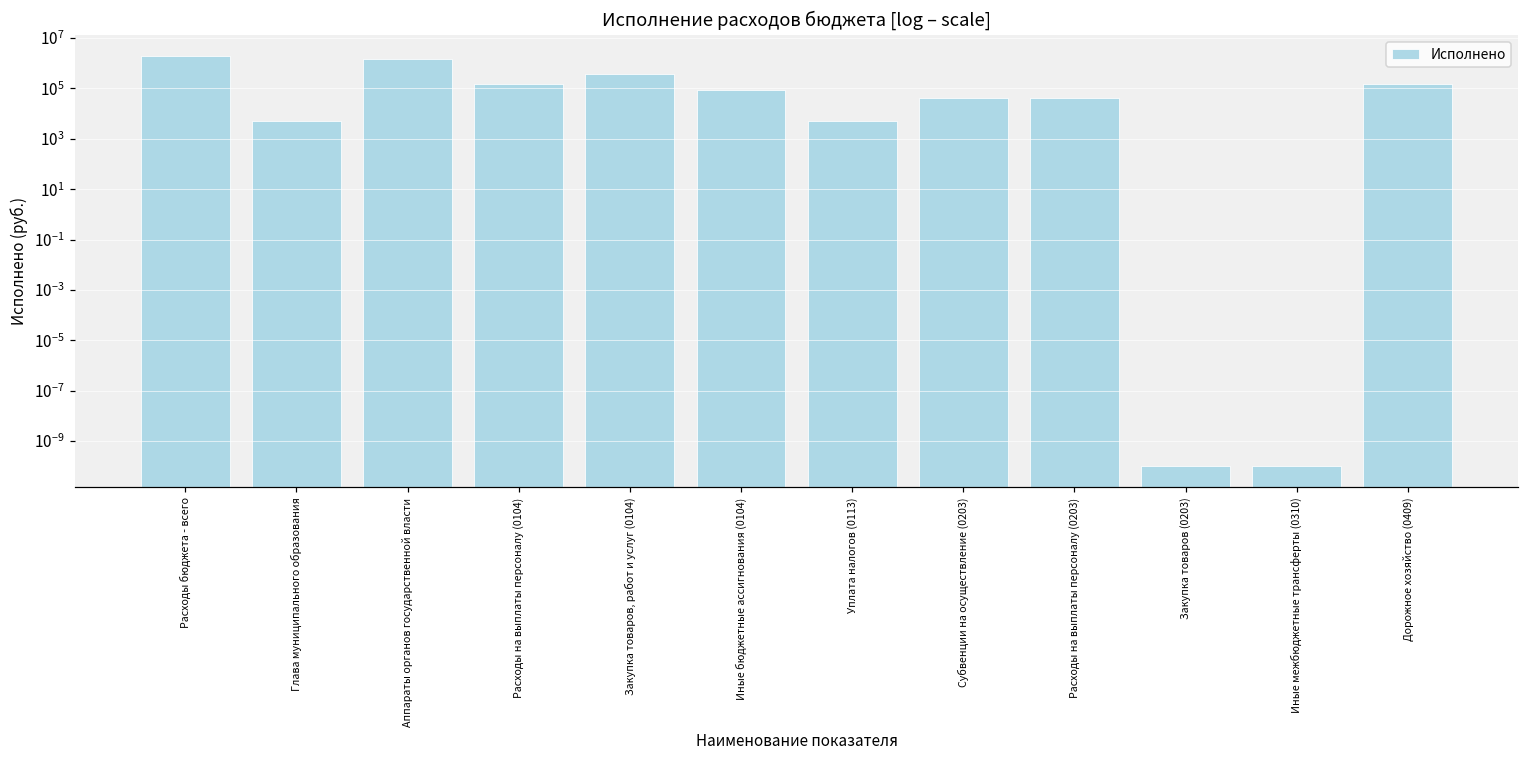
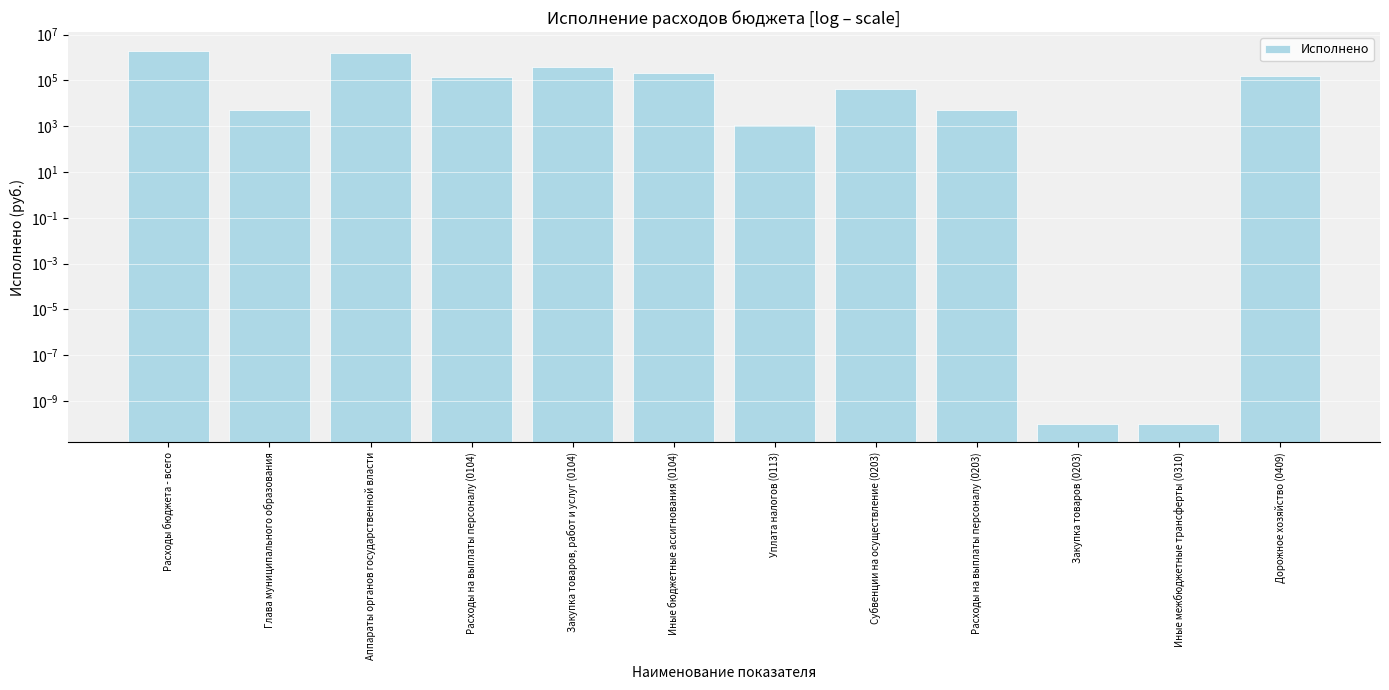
  {
    "Расходы бюджета - всего": 2000000,
    "Глава муниципального образования": 5000,
    "Аппараты органов государственной власти": 2000000,
    "Расходы на выплаты персоналу (0104)": 100000,
    "Закупка товаров, работ и услуг (0104)": 400000,
-   "Иные бюджетные ассигнования (0104)": 80000,
-   "Уплата налогов (0113)": 5000,
+   "Иные бюджетные ассигнования (0104)": 200000,
+   "Уплата налогов (0113)": 1000,
    "Субвенции на осуществление (0203)": 40000,
-   "Расходы на выплаты персоналу (0203)": 40000,
+   "Расходы на выплаты персоналу (0203)": 5000,
    "Закупка товаров (0203)": 0.0000000001,
    "Иные межбюджетные трансферты (0310)": 0.0000000001,
    "Дорожное хозяйство (0409)": 200000
  }
